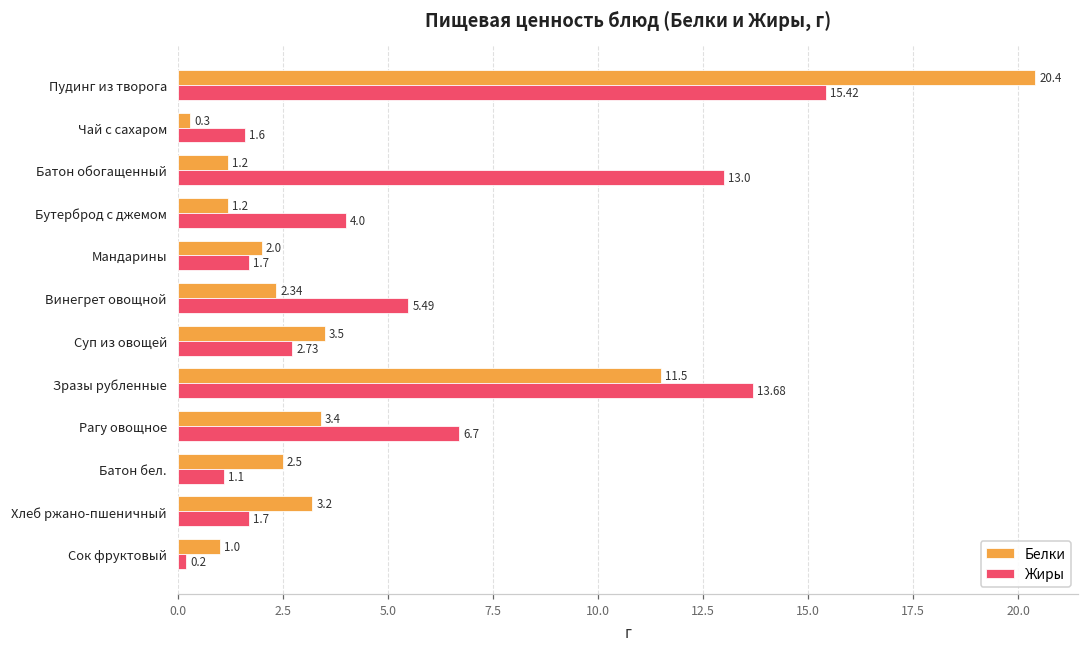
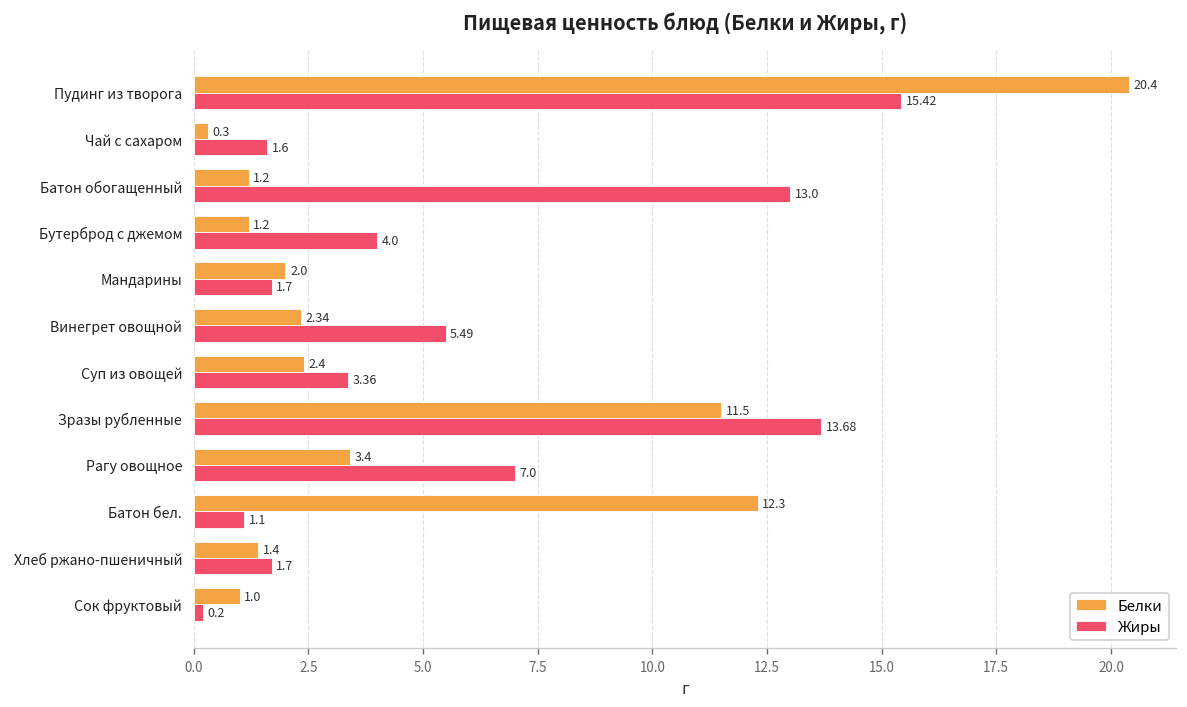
  {
    "Белки": {
      "Пудинг из творога": 20.4,
      "Чай с сахаром": 0.3,
      "Батон обогащенный": 1.2,
      "Бутерброд с джемом": 1.2,
      "Мандарины": 2.0,
      "Винегрет овощной": 2.34,
-     "Суп из овощей": 3.5,
+     "Суп из овощей": 2.4,
      "Зразы рубленные": 11.5,
      "Рагу овощное": 3.4,
-     "Батон бел.": 2.5,
-     "Хлеб ржано-пшеничный": 3.2,
+     "Батон бел.": 12.3,
+     "Хлеб ржано-пшеничный": 1.4,
      "Сок фруктовый": 1.0
    },
    "Жиры": {
      "Пудинг из творога": 15.42,
      "Чай с сахаром": 1.6,
      "Батон обогащенный": 13.0,
      "Бутерброд с джемом": 4.0,
      "Мандарины": 1.7,
      "Винегрет овощной": 5.49,
-     "Суп из овощей": 2.73,
+     "Суп из овощей": 3.36,
      "Зразы рубленные": 13.68,
-     "Рагу овощное": 6.7,
+     "Рагу овощное": 7.0,
      "Батон бел.": 1.1,
      "Хлеб ржано-пшеничный": 1.7,
      "Сок фруктовый": 0.2
    }
  }
